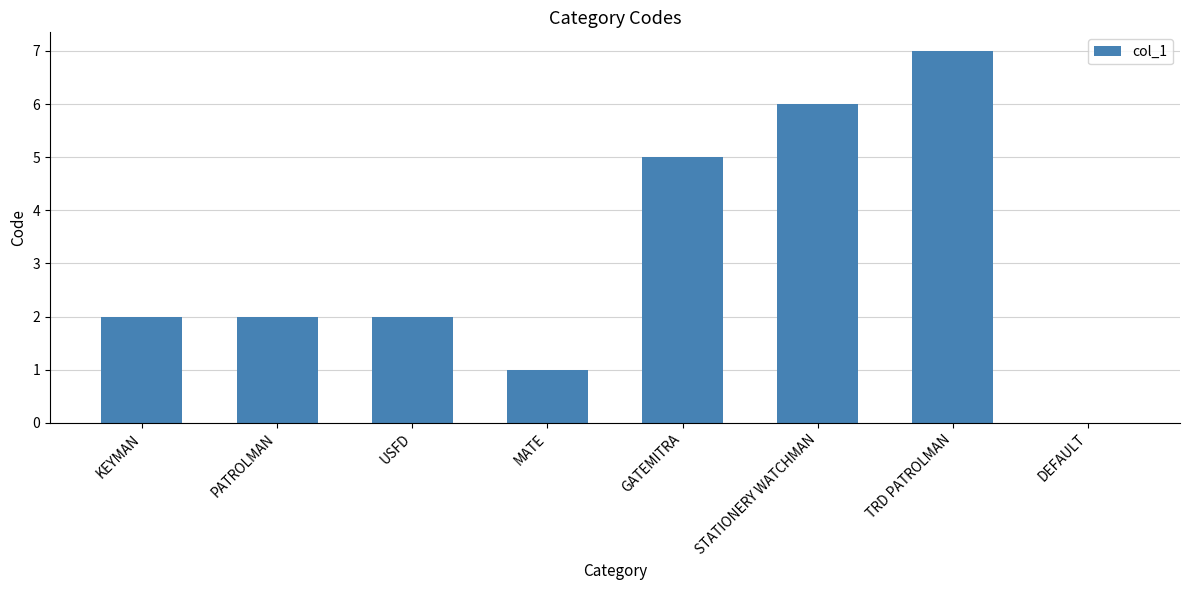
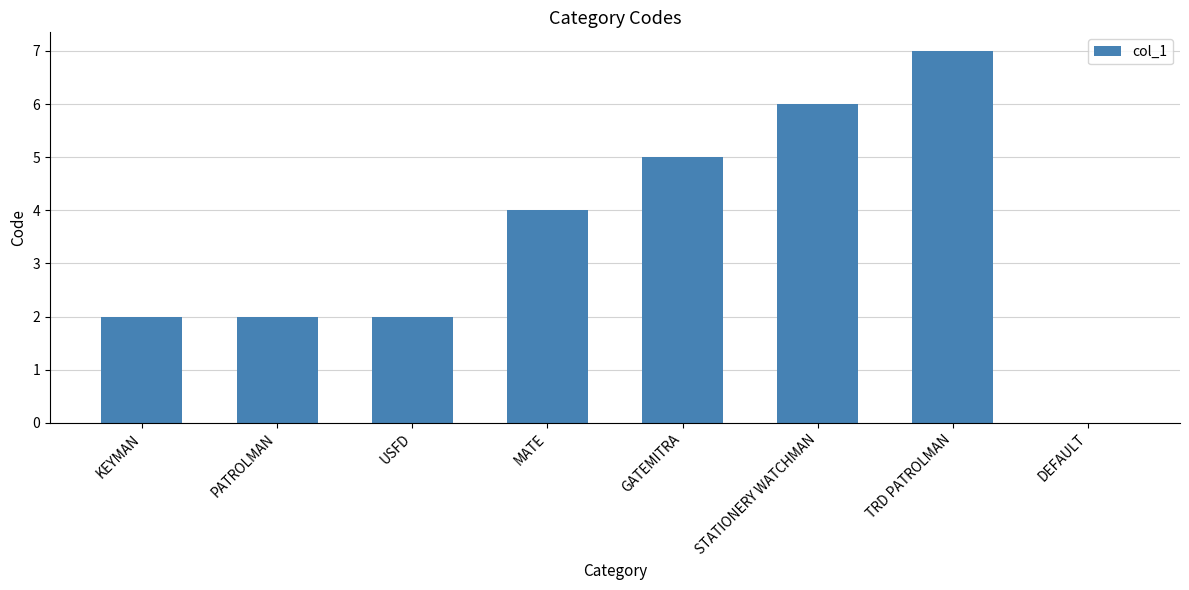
  {
    "KEYMAN": 2,
    "PATROLMAN": 2,
    "USFD": 2,
-   "MATE": 1,
+   "MATE": 4,
    "GATEMITRA": 5,
    "STATIONERY WATCHMAN": 6,
    "TRD PATROLMAN": 7,
    "DEFAULT": 0
  }
